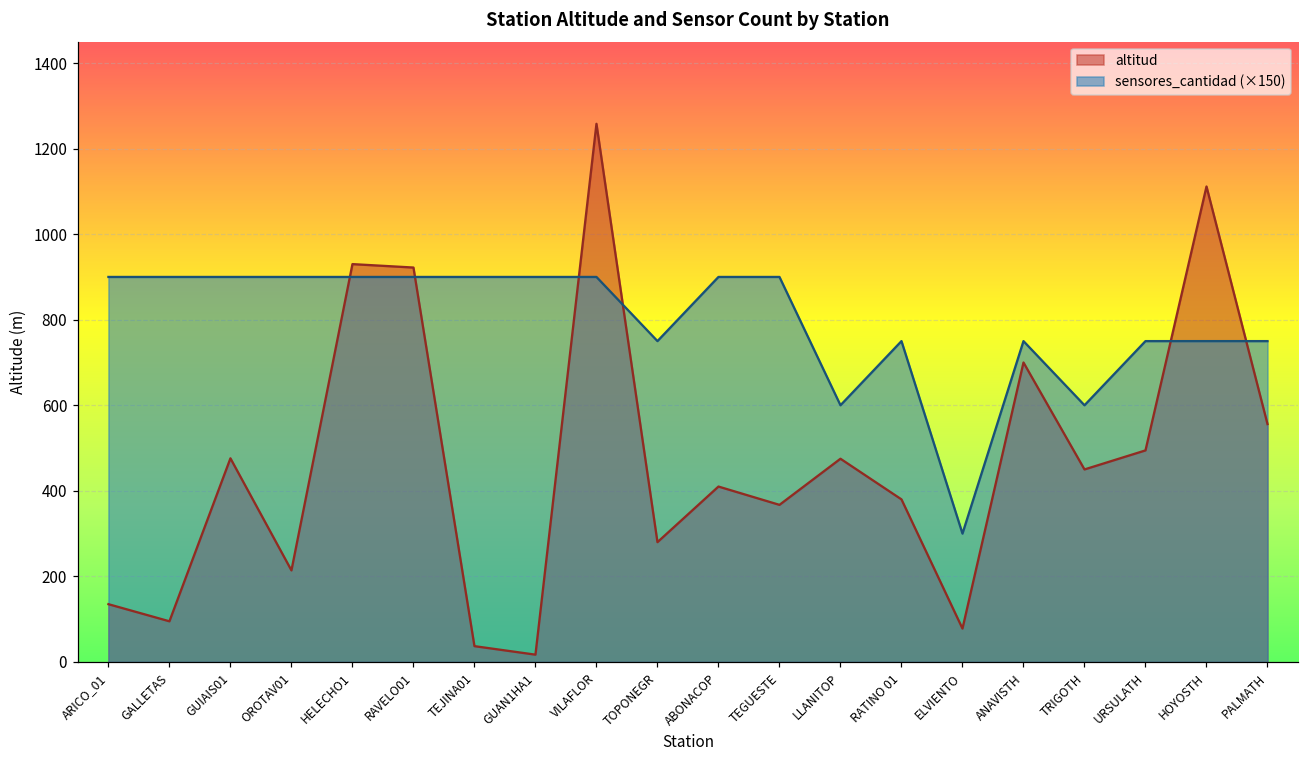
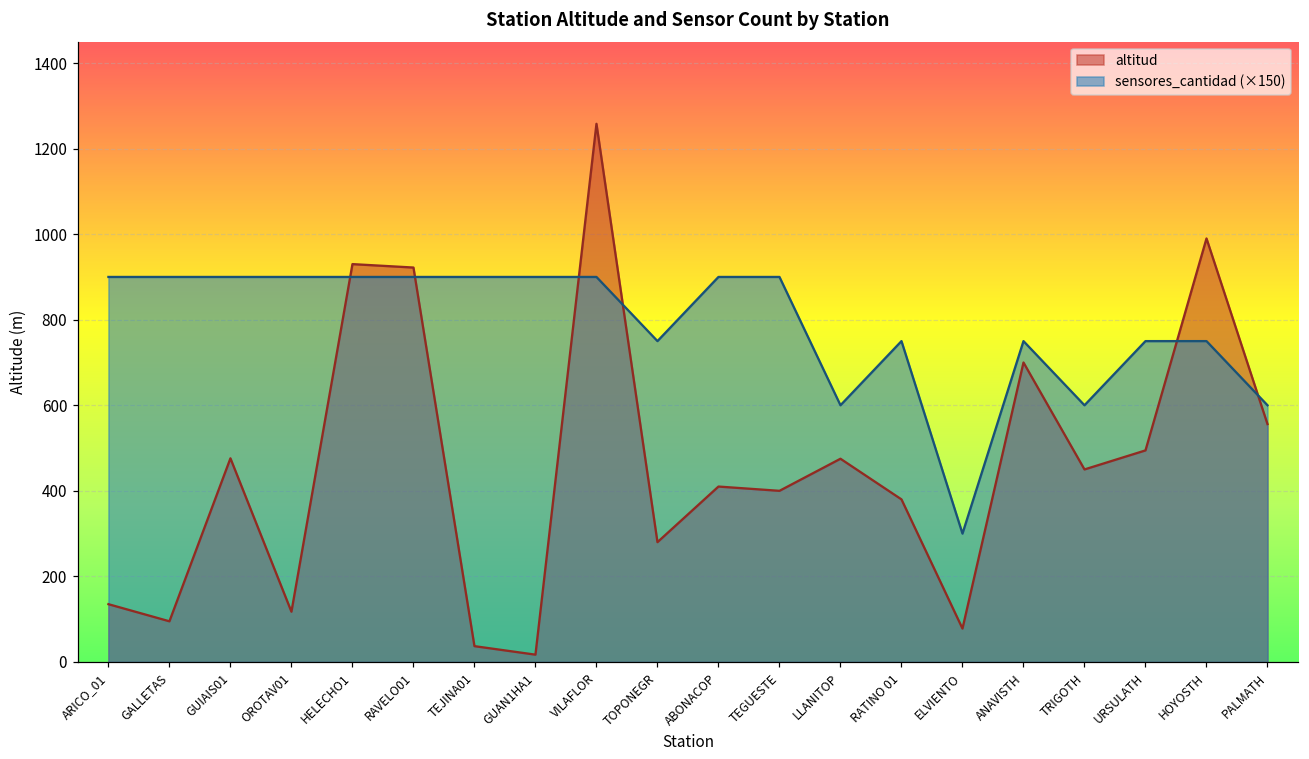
  {
    "altitud": {
      "ARICO_01": 140,
      "GALLETAS": 100,
      "GUIAIS01": 480,
-     "OROTAV01": 210,
+     "OROTAV01": 120,
      "HELECHO1": 930,
      "RAVELO01": 920,
      "TEJINA01": 40,
      "GUAN1HA1": 20,
      "VILAFLOR": 1260,
      "TOPONEGR": 280,
      "ABONACOP": 410,
-     "TEGUESTE": 370,
+     "TEGUESTE": 400,
      "LLANITOP": 480,
      "RATINO 01": 380,
      "ELVIENTO": 80,
      "ANAVISTH": 700,
      "TRIGOTH": 450,
      "URSULATH": 490,
-     "HOYOSTH": 1110,
+     "HOYOSTH": 990,
      "PALMATH": 560
    },
    "sensores_cantidad (×150)": {
      "ARICO_01": 900,
      "GALLETAS": 900,
      "GUIAIS01": 900,
      "OROTAV01": 900,
      "HELECHO1": 900,
      "RAVELO01": 900,
      "TEJINA01": 900,
      "GUAN1HA1": 900,
      "VILAFLOR": 900,
      "TOPONEGR": 750,
      "ABONACOP": 900,
      "TEGUESTE": 900,
      "LLANITOP": 600,
      "RATINO 01": 750,
      "ELVIENTO": 300,
      "ANAVISTH": 750,
      "TRIGOTH": 600,
      "URSULATH": 750,
      "HOYOSTH": 750,
-     "PALMATH": 750
+     "PALMATH": 600
    }
  }
